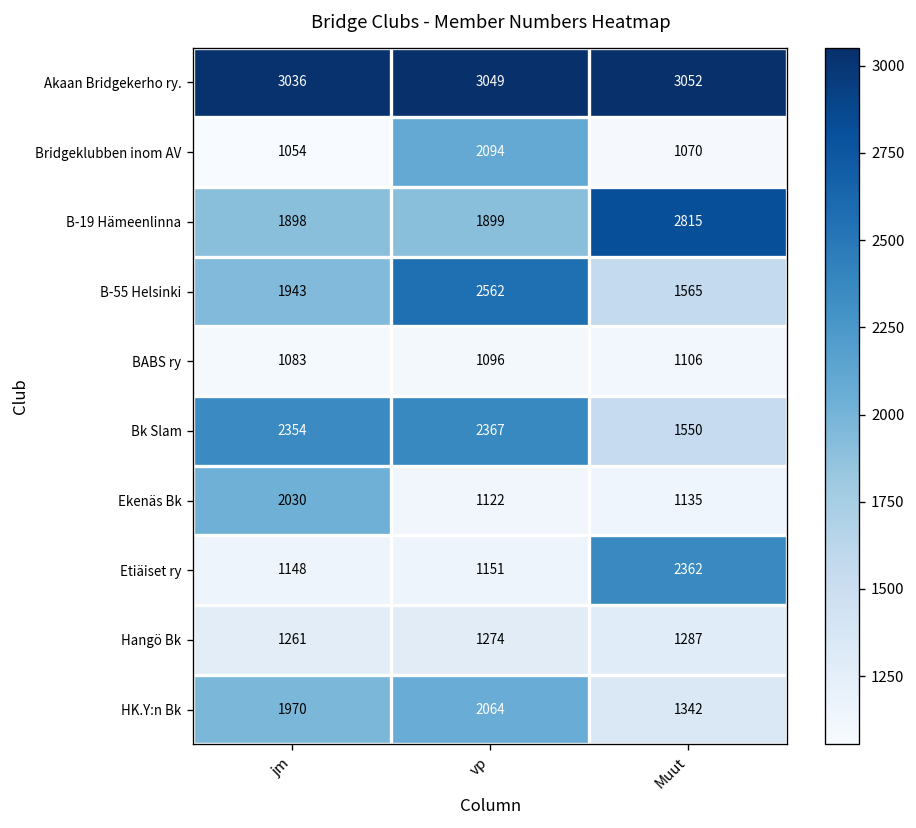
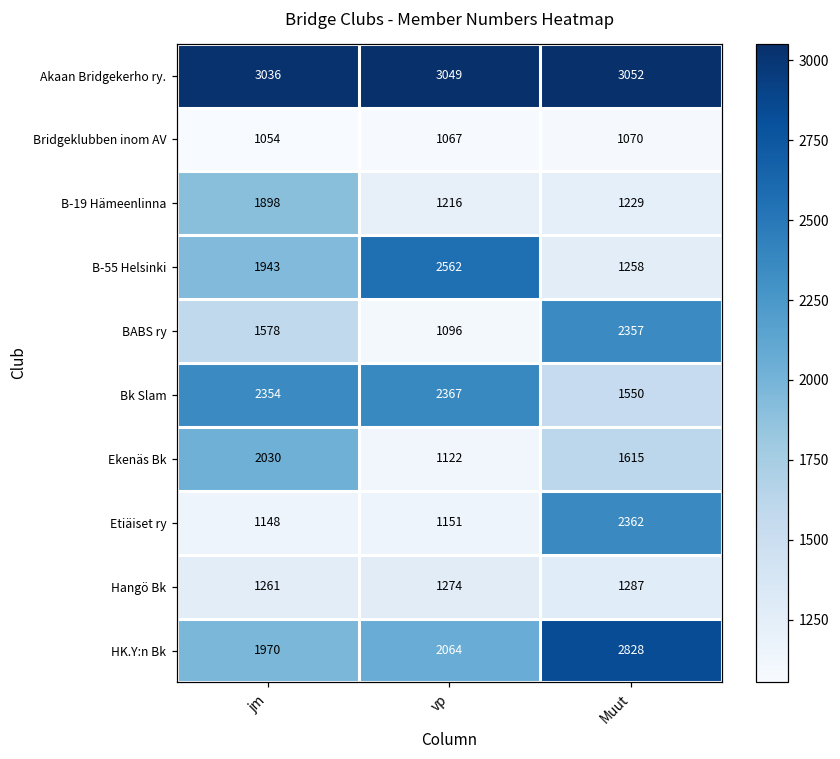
  {
    "Akaan Bridgekerho ry.": {
      "jm": 3036,
      "vp": 3049,
      "Muut": 3052
    },
    "Bridgeklubben inom AV": {
      "jm": 1054,
-     "vp": 2094,
+     "vp": 1067,
      "Muut": 1070
    },
    "B-19 Hämeenlinna": {
      "jm": 1898,
-     "vp": 1899,
-     "Muut": 2815
+     "vp": 1216,
+     "Muut": 1229
    },
    "B-55 Helsinki": {
      "jm": 1943,
      "vp": 2562,
-     "Muut": 1565
+     "Muut": 1258
    },
    "BABS ry": {
-     "jm": 1083,
+     "jm": 1578,
      "vp": 1096,
-     "Muut": 1106
+     "Muut": 2357
    },
    "Bk Slam": {
      "jm": 2354,
      "vp": 2367,
      "Muut": 1550
    },
    "Ekenäs Bk": {
      "jm": 2030,
      "vp": 1122,
-     "Muut": 1135
+     "Muut": 1615
    },
    "Etiäiset ry": {
      "jm": 1148,
      "vp": 1151,
      "Muut": 2362
    },
    "Hangö Bk": {
      "jm": 1261,
      "vp": 1274,
      "Muut": 1287
    },
    "HK.Y:n Bk": {
      "jm": 1970,
      "vp": 2064,
-     "Muut": 1342
+     "Muut": 2828
    }
  }
